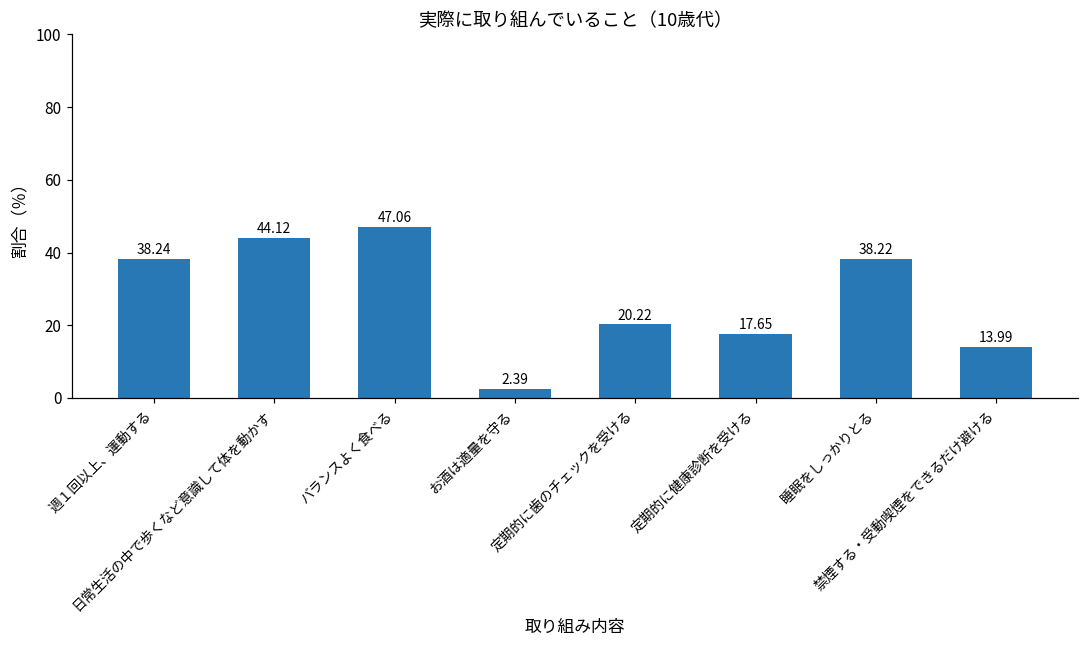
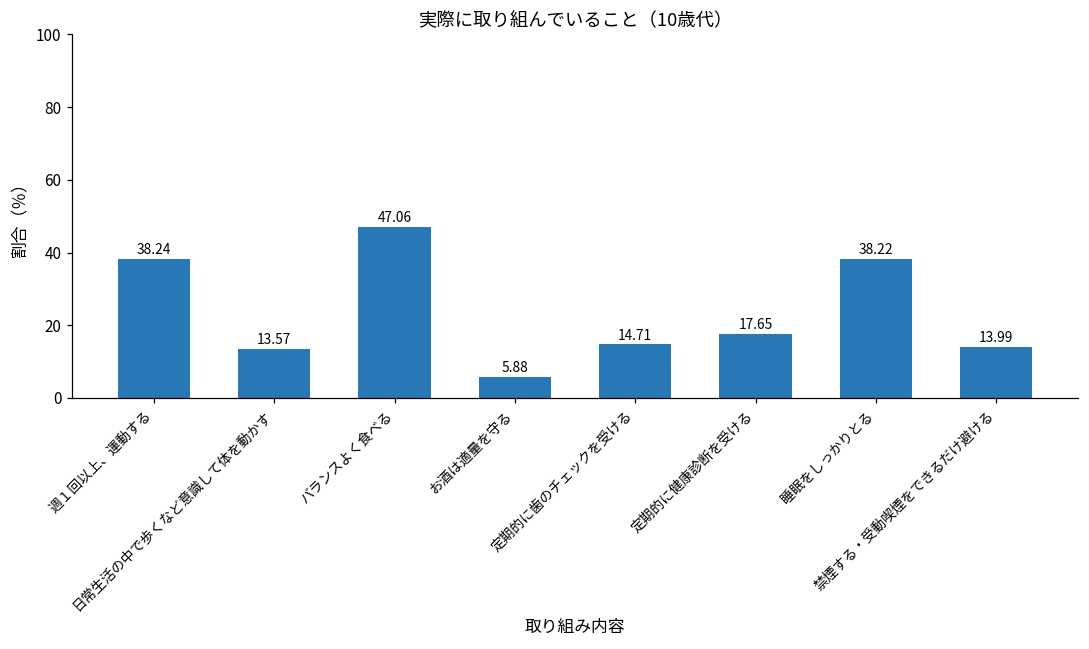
  {
    "週１回以上、運動する": 38.24,
-   "日常生活の中で歩くなど意識して体を動かす": 44.12,
+   "日常生活の中で歩くなど意識して体を動かす": 13.57,
    "バランスよく食べる": 47.06,
-   "お酒は適量を守る": 2.39,
-   "定期的に歯のチェックを受ける": 20.22,
+   "お酒は適量を守る": 5.88,
+   "定期的に歯のチェックを受ける": 14.71,
    "定期的に健康診断を受ける": 17.65,
    "睡眠をしっかりとる": 38.22,
    "禁煙する・受動喫煙をできるだけ避ける": 13.99
  }
